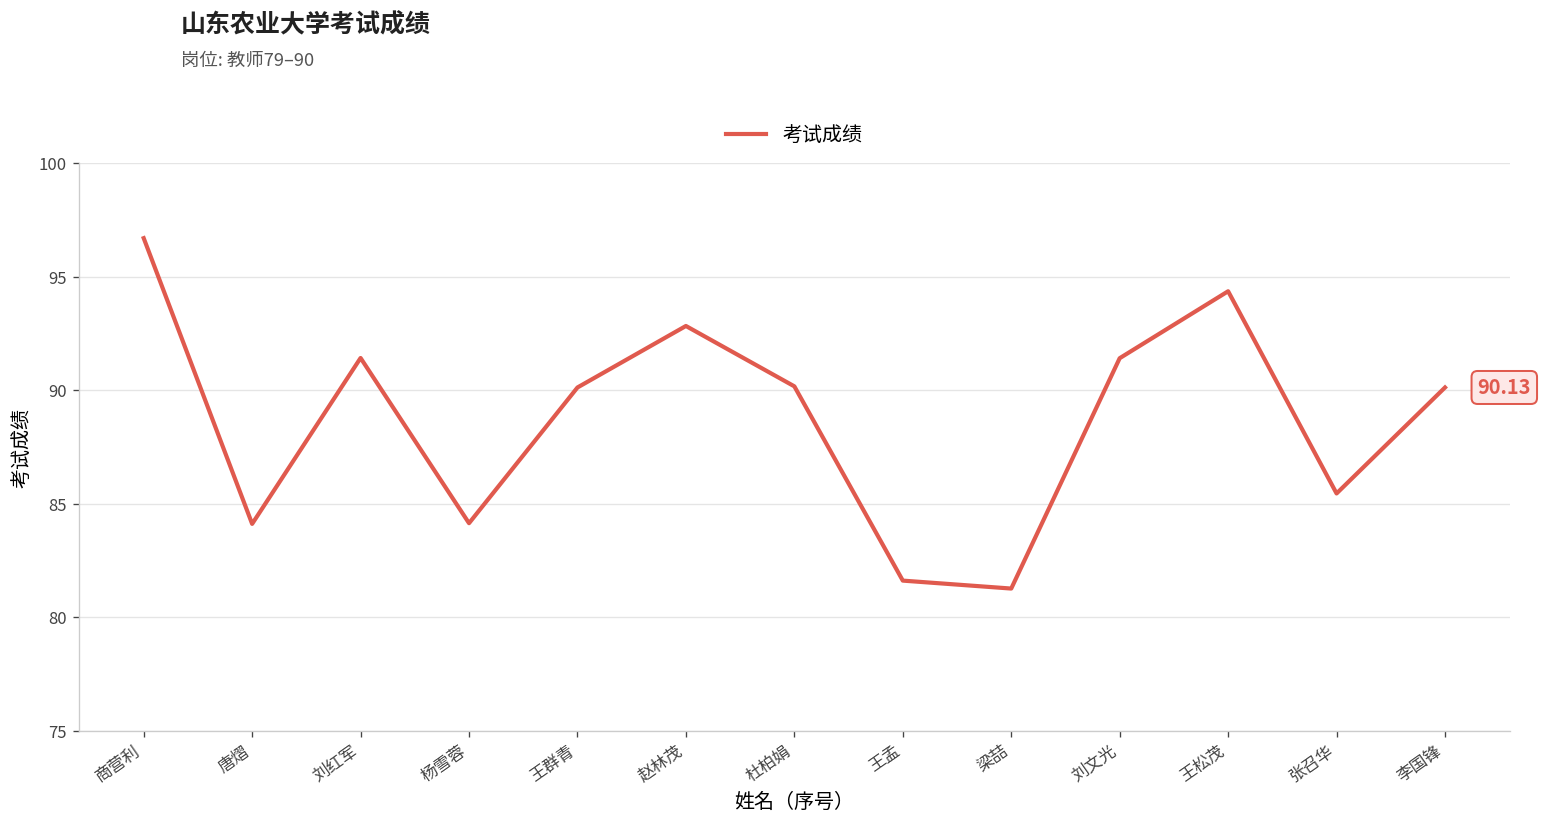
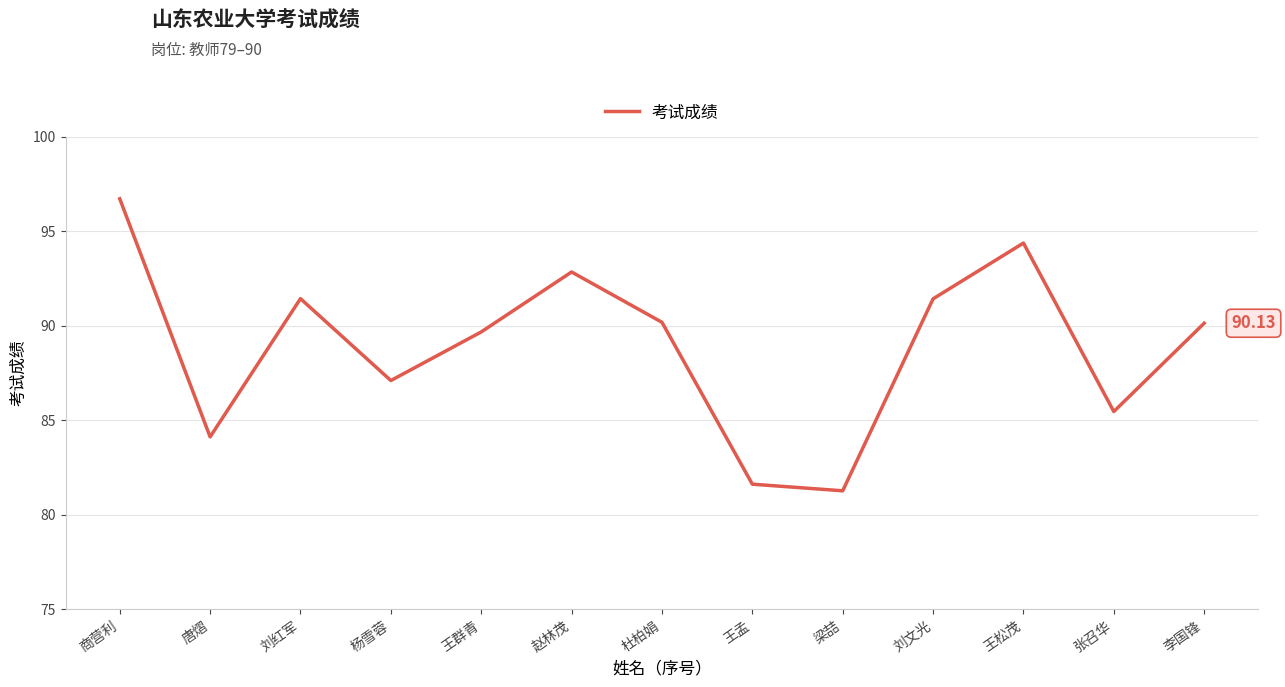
  {
    "商营利": 96.7,
    "唐熠": 84.1,
    "刘红军": 91.4,
-   "杨雪蓉": 84.2,
-   "王群青": 90.1,
+   "杨雪蓉": 87.1,
+   "王群青": 89.7,
    "赵林茂": 92.8,
    "杜柏娟": 90.2,
    "王孟": 81.6,
    "梁喆": 81.3,
    "刘文光": 91.4,
    "王松茂": 94.4,
    "张召华": 85.5,
    "李国锋": 90.1
  }
